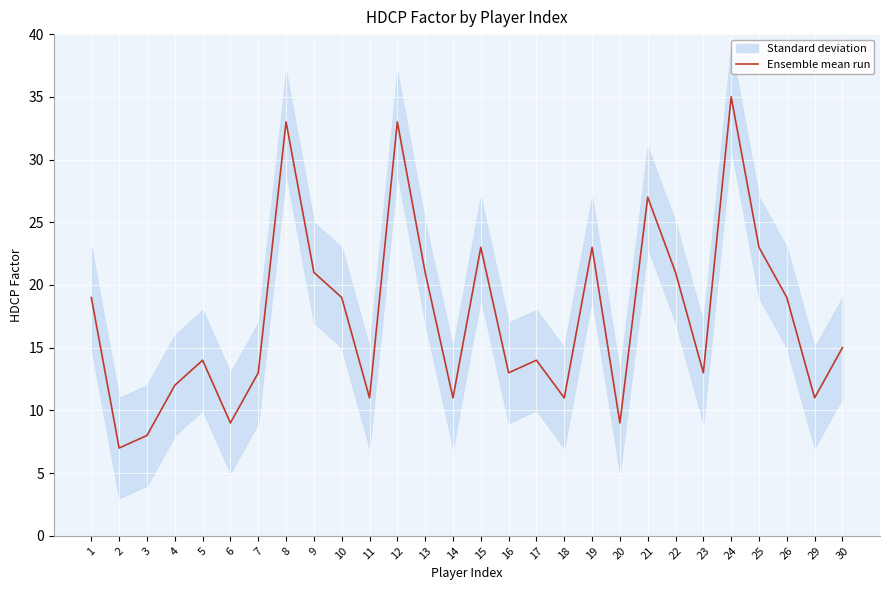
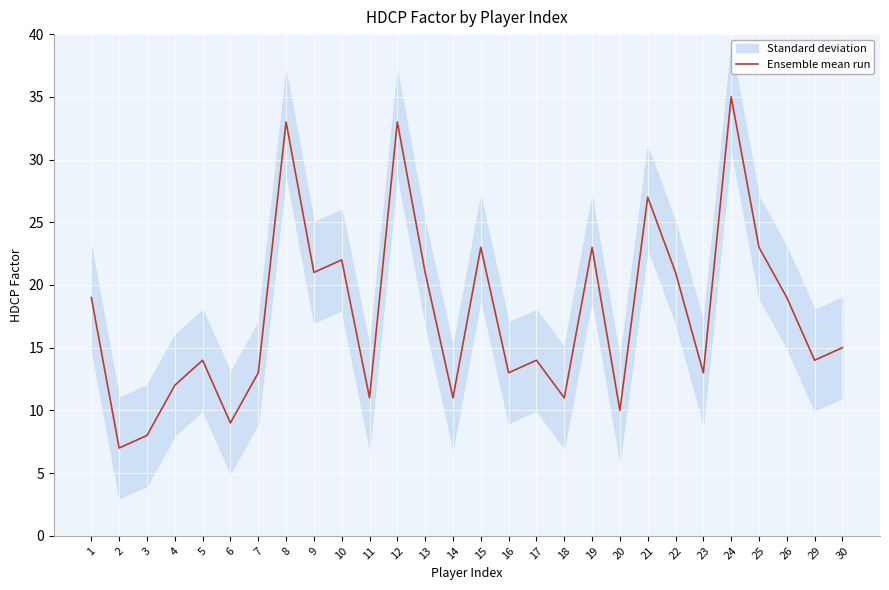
  {
    "Ensemble mean run": {
      "1": 19,
      "2": 7,
      "3": 8,
      "4": 12,
      "5": 14,
      "6": 9,
      "7": 13,
      "8": 33,
      "9": 21,
-     "10": 19,
+     "10": 22,
      "11": 11,
      "12": 33,
      "13": 21,
      "14": 11,
      "15": 23,
      "16": 13,
      "17": 14,
      "18": 11,
      "19": 23,
-     "20": 9,
+     "20": 10,
      "21": 27,
      "22": 21,
      "23": 13,
      "24": 35,
      "25": 23,
      "26": 19,
-     "29": 11,
+     "29": 14,
      "30": 15
    }
  }
